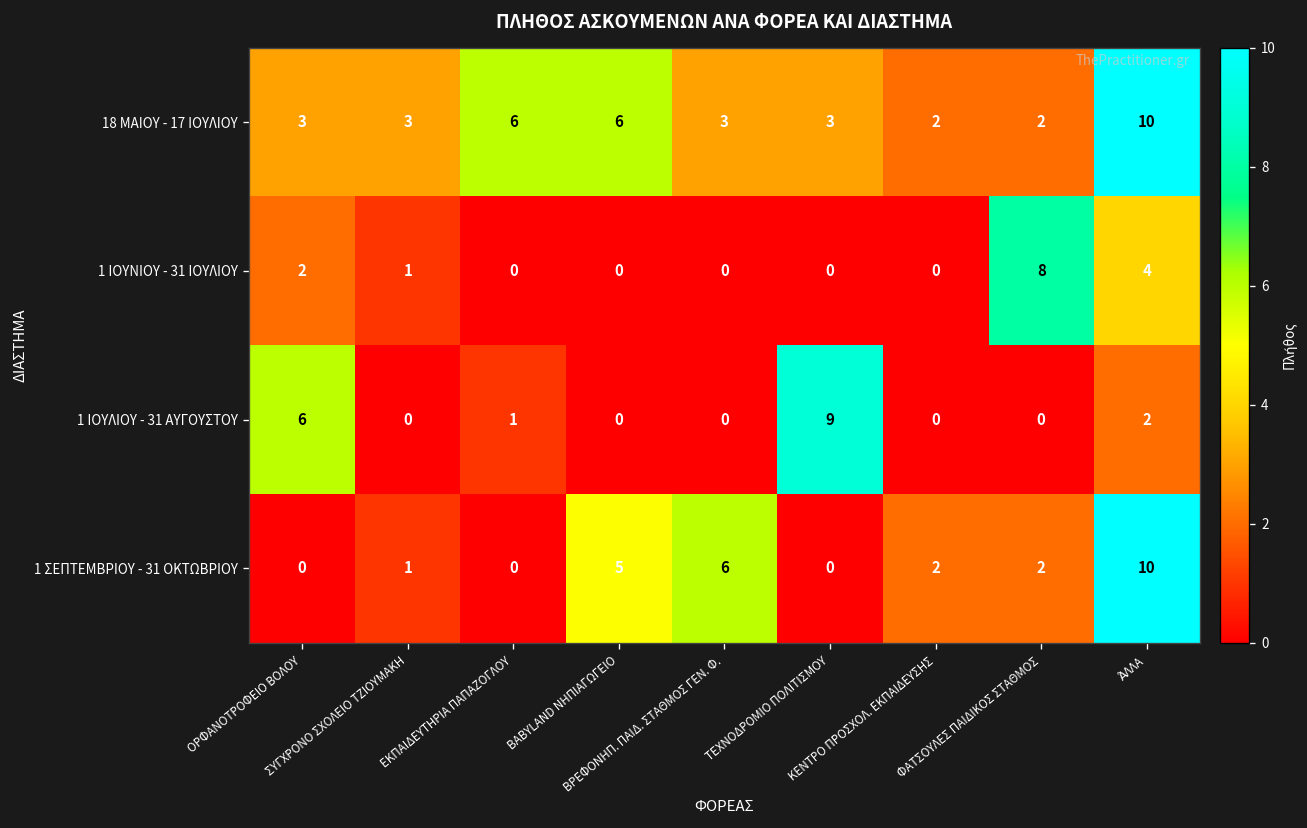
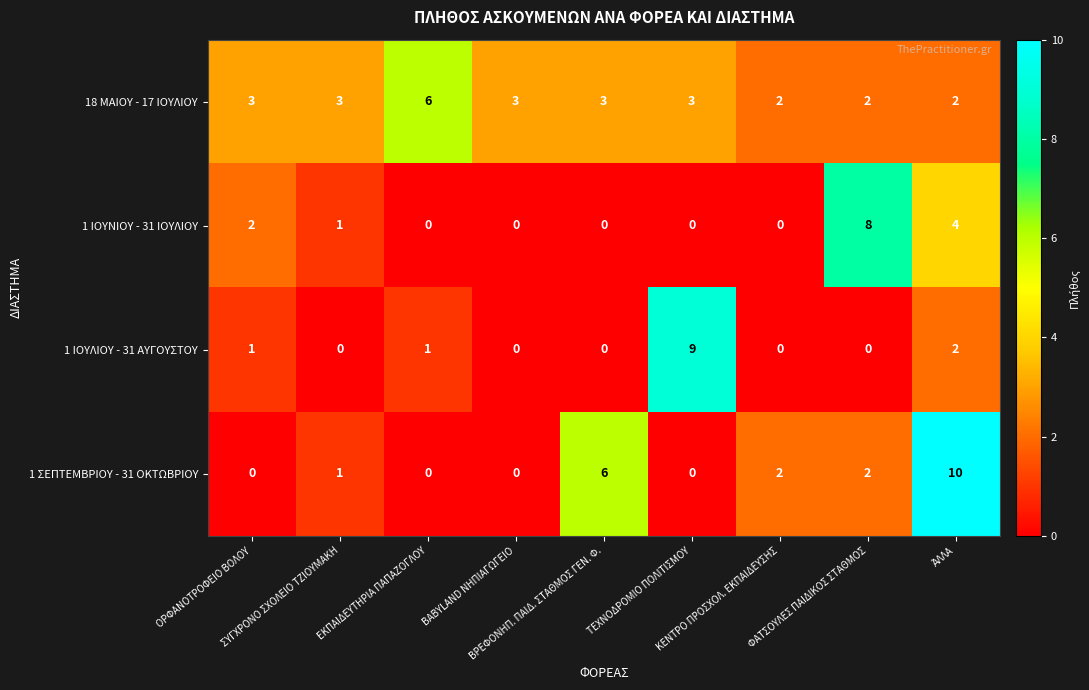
  {
    "18 ΜΑΙΟΥ - 17 ΙΟΥΛΙΟΥ": {
      "ΟΡΦΑΝΟΤΡΟΦΕΙΟ ΒΟΛΟΥ": 3,
      "ΣΥΓΧΡΟΝΟ ΣΧΟΛΕΙΟ ΤΖΙΟΥΜΑΚΗ": 3,
      "ΕΚΠΑΙΔΕΥΤΗΡΙΑ ΠΑΠΑΖΟΓΛΟΥ": 6,
-     "BABYLAND ΝΗΠΙΑΓΩΓΕΙΟ": 6,
+     "BABYLAND ΝΗΠΙΑΓΩΓΕΙΟ": 3,
      "ΒΡΕΦΟΝΗΠ. ΠΑΙΔ. ΣΤΑΘΜΟΣ ΓΕΝ. Φ.": 3,
      "ΤΕΧΝΟΔΡΟΜΙΟ ΠΟΛΙΤΙΣΜΟΥ": 3,
      "ΚΕΝΤΡΟ ΠΡΟΣΧΟΛ. ΕΚΠΑΙΔΕΥΣΗΣ": 2,
      "ΦΑΤΣΟΥΛΕΣ ΠΑΙΔΙΚΟΣ ΣΤΑΘΜΟΣ": 2,
-     "ΆΛΛΑ": 10
+     "ΆΛΛΑ": 2
    },
    "1 ΙΟΥΝΙΟΥ - 31 ΙΟΥΛΙΟΥ": {
      "ΟΡΦΑΝΟΤΡΟΦΕΙΟ ΒΟΛΟΥ": 2,
      "ΣΥΓΧΡΟΝΟ ΣΧΟΛΕΙΟ ΤΖΙΟΥΜΑΚΗ": 1,
      "ΕΚΠΑΙΔΕΥΤΗΡΙΑ ΠΑΠΑΖΟΓΛΟΥ": 0,
      "BABYLAND ΝΗΠΙΑΓΩΓΕΙΟ": 0,
      "ΒΡΕΦΟΝΗΠ. ΠΑΙΔ. ΣΤΑΘΜΟΣ ΓΕΝ. Φ.": 0,
      "ΤΕΧΝΟΔΡΟΜΙΟ ΠΟΛΙΤΙΣΜΟΥ": 0,
      "ΚΕΝΤΡΟ ΠΡΟΣΧΟΛ. ΕΚΠΑΙΔΕΥΣΗΣ": 0,
      "ΦΑΤΣΟΥΛΕΣ ΠΑΙΔΙΚΟΣ ΣΤΑΘΜΟΣ": 8,
      "ΆΛΛΑ": 4
    },
    "1 ΙΟΥΛΙΟΥ - 31 ΑΥΓΟΥΣΤΟΥ": {
-     "ΟΡΦΑΝΟΤΡΟΦΕΙΟ ΒΟΛΟΥ": 6,
+     "ΟΡΦΑΝΟΤΡΟΦΕΙΟ ΒΟΛΟΥ": 1,
      "ΣΥΓΧΡΟΝΟ ΣΧΟΛΕΙΟ ΤΖΙΟΥΜΑΚΗ": 0,
      "ΕΚΠΑΙΔΕΥΤΗΡΙΑ ΠΑΠΑΖΟΓΛΟΥ": 1,
      "BABYLAND ΝΗΠΙΑΓΩΓΕΙΟ": 0,
      "ΒΡΕΦΟΝΗΠ. ΠΑΙΔ. ΣΤΑΘΜΟΣ ΓΕΝ. Φ.": 0,
      "ΤΕΧΝΟΔΡΟΜΙΟ ΠΟΛΙΤΙΣΜΟΥ": 9,
      "ΚΕΝΤΡΟ ΠΡΟΣΧΟΛ. ΕΚΠΑΙΔΕΥΣΗΣ": 0,
      "ΦΑΤΣΟΥΛΕΣ ΠΑΙΔΙΚΟΣ ΣΤΑΘΜΟΣ": 0,
      "ΆΛΛΑ": 2
    },
    "1 ΣΕΠΤΕΜΒΡΙΟΥ - 31 ΟΚΤΩΒΡΙΟΥ": {
      "ΟΡΦΑΝΟΤΡΟΦΕΙΟ ΒΟΛΟΥ": 0,
      "ΣΥΓΧΡΟΝΟ ΣΧΟΛΕΙΟ ΤΖΙΟΥΜΑΚΗ": 1,
      "ΕΚΠΑΙΔΕΥΤΗΡΙΑ ΠΑΠΑΖΟΓΛΟΥ": 0,
-     "BABYLAND ΝΗΠΙΑΓΩΓΕΙΟ": 5,
+     "BABYLAND ΝΗΠΙΑΓΩΓΕΙΟ": 0,
      "ΒΡΕΦΟΝΗΠ. ΠΑΙΔ. ΣΤΑΘΜΟΣ ΓΕΝ. Φ.": 6,
      "ΤΕΧΝΟΔΡΟΜΙΟ ΠΟΛΙΤΙΣΜΟΥ": 0,
      "ΚΕΝΤΡΟ ΠΡΟΣΧΟΛ. ΕΚΠΑΙΔΕΥΣΗΣ": 2,
      "ΦΑΤΣΟΥΛΕΣ ΠΑΙΔΙΚΟΣ ΣΤΑΘΜΟΣ": 2,
      "ΆΛΛΑ": 10
    }
  }
